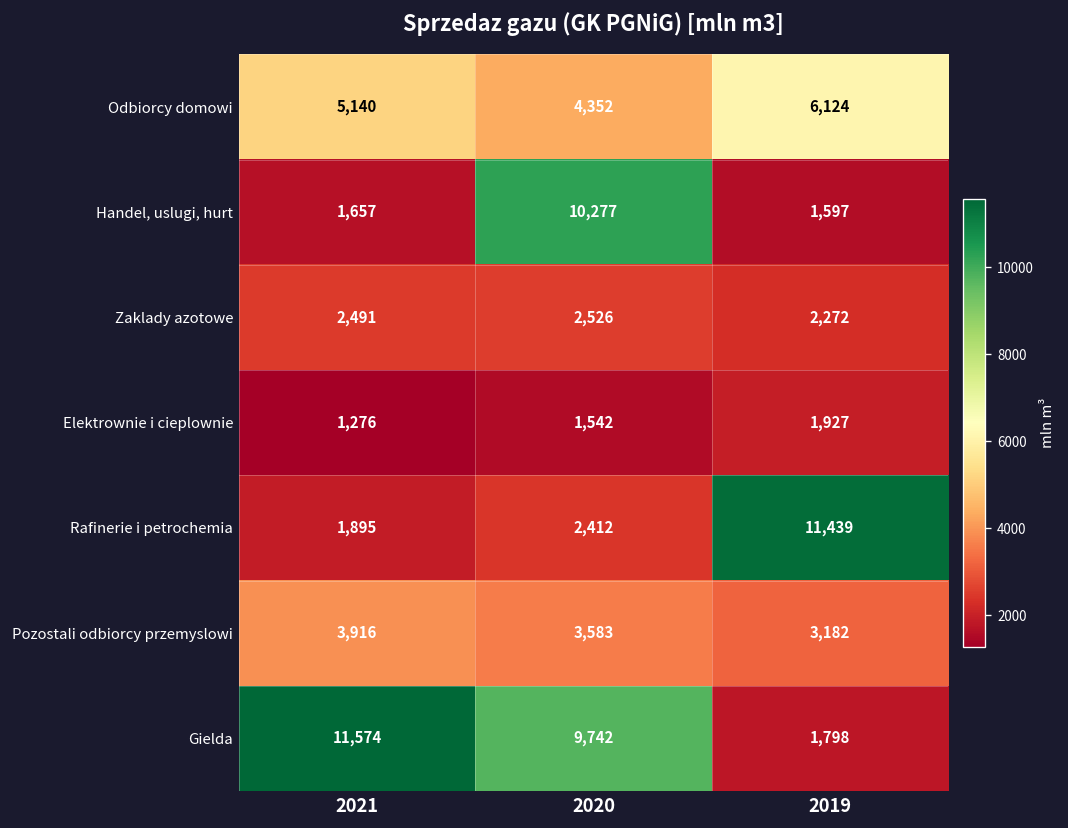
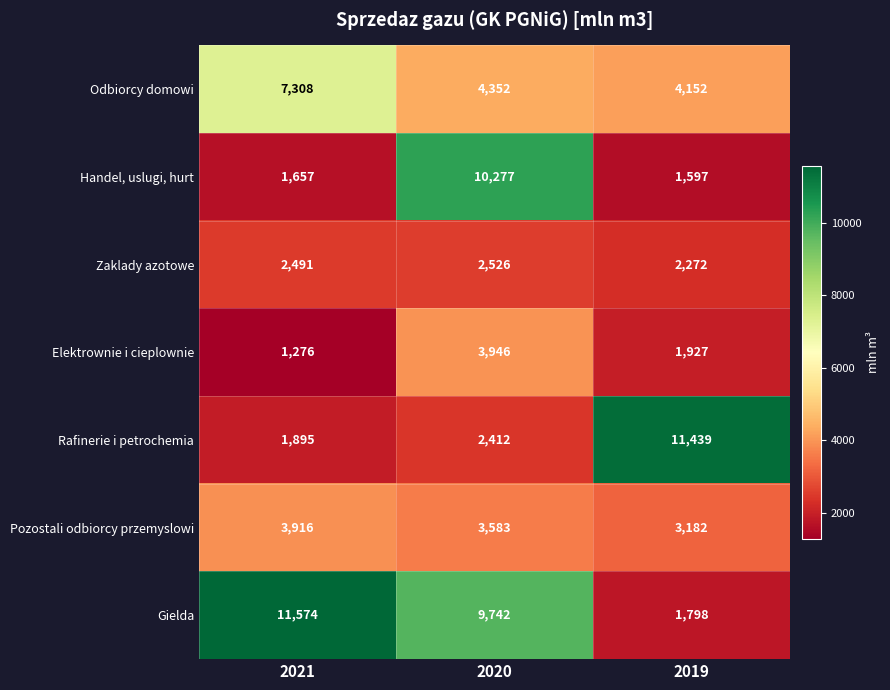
  {
    "Odbiorcy domowi": {
-     "2021": "5,140",
+     "2021": "7,308",
      "2020": "4,352",
-     "2019": "6,124"
+     "2019": "4,152"
    },
    "Handel, uslugi, hurt": {
      "2021": "1,657",
      "2020": "10,277",
      "2019": "1,597"
    },
    "Zaklady azotowe": {
      "2021": "2,491",
      "2020": "2,526",
      "2019": "2,272"
    },
    "Elektrownie i cieplownie": {
      "2021": "1,276",
-     "2020": "1,542",
+     "2020": "3,946",
      "2019": "1,927"
    },
    "Rafinerie i petrochemia": {
      "2021": "1,895",
      "2020": "2,412",
      "2019": "11,439"
    },
    "Pozostali odbiorcy przemyslowi": {
      "2021": "3,916",
      "2020": "3,583",
      "2019": "3,182"
    },
    "Gielda": {
      "2021": "11,574",
      "2020": "9,742",
      "2019": "1,798"
    }
  }
